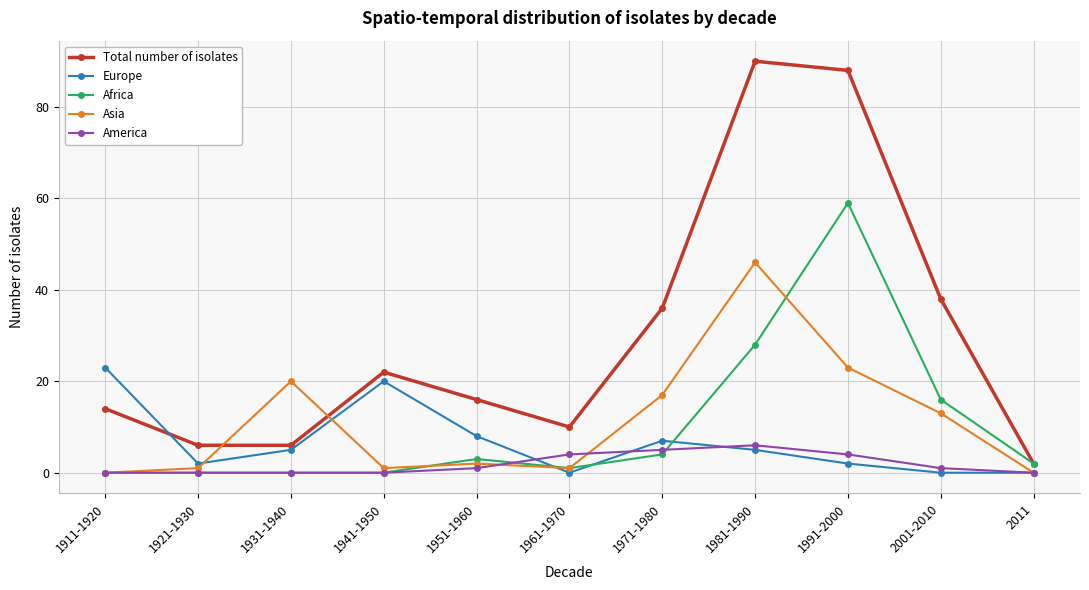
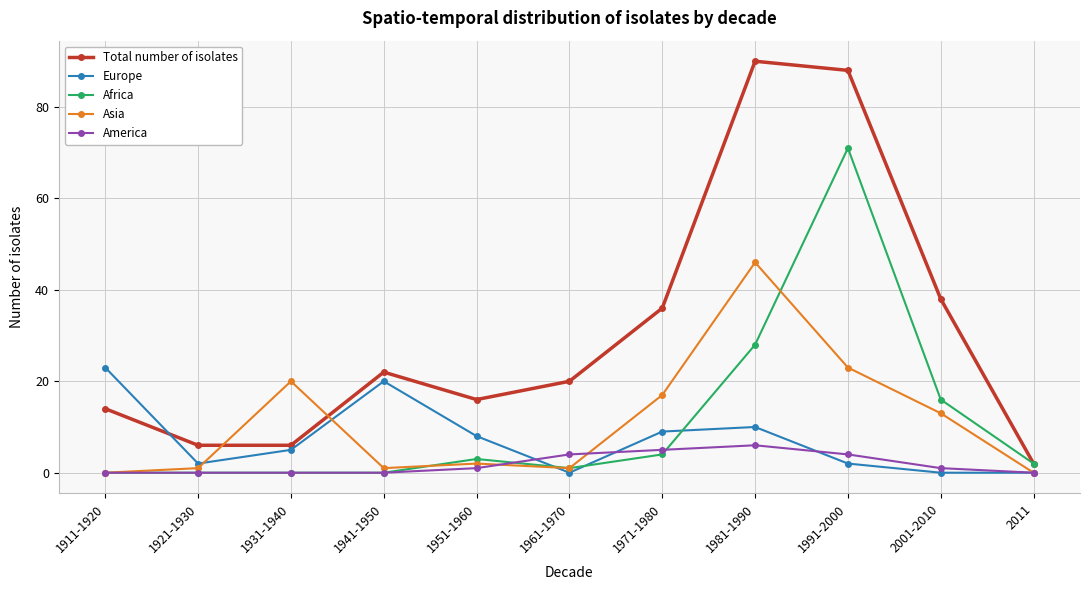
  {
    "Total number of isolates": {
      "1911-1920": 14,
      "1921-1930": 6,
      "1931-1940": 6,
      "1941-1950": 22,
      "1951-1960": 16,
-     "1961-1970": 10,
+     "1961-1970": 20,
      "1971-1980": 36,
      "1981-1990": 90,
      "1991-2000": 88,
      "2001-2010": 38
    },
    "Europe": {
      "1911-1920": 23,
      "1921-1930": 2,
      "1931-1940": 5,
      "1941-1950": 20,
      "1951-1960": 8,
      "1961-1970": 0,
-     "1971-1980": 7,
-     "1981-1990": 5,
+     "1971-1980": 9,
+     "1981-1990": 10,
      "1991-2000": 2,
      "2001-2010": 0
    },
    "Africa": {
      "1951-1960": 3,
      "1971-1980": 4,
      "1981-1990": 28,
-     "1991-2000": 59,
+     "1991-2000": 71,
      "2001-2010": 16
    },
    "Asia": {
      "1921-1930": 1,
      "1931-1940": 20,
      "1941-1950": 1,
      "1951-1960": 2,
      "1971-1980": 17,
      "1981-1990": 46,
      "1991-2000": 23,
      "2001-2010": 13
    },
    "America": {
      "1951-1960": 1,
      "1961-1970": 4,
      "1971-1980": 5,
      "1981-1990": 6,
      "1991-2000": 4,
      "2001-2010": 1
    }
  }
